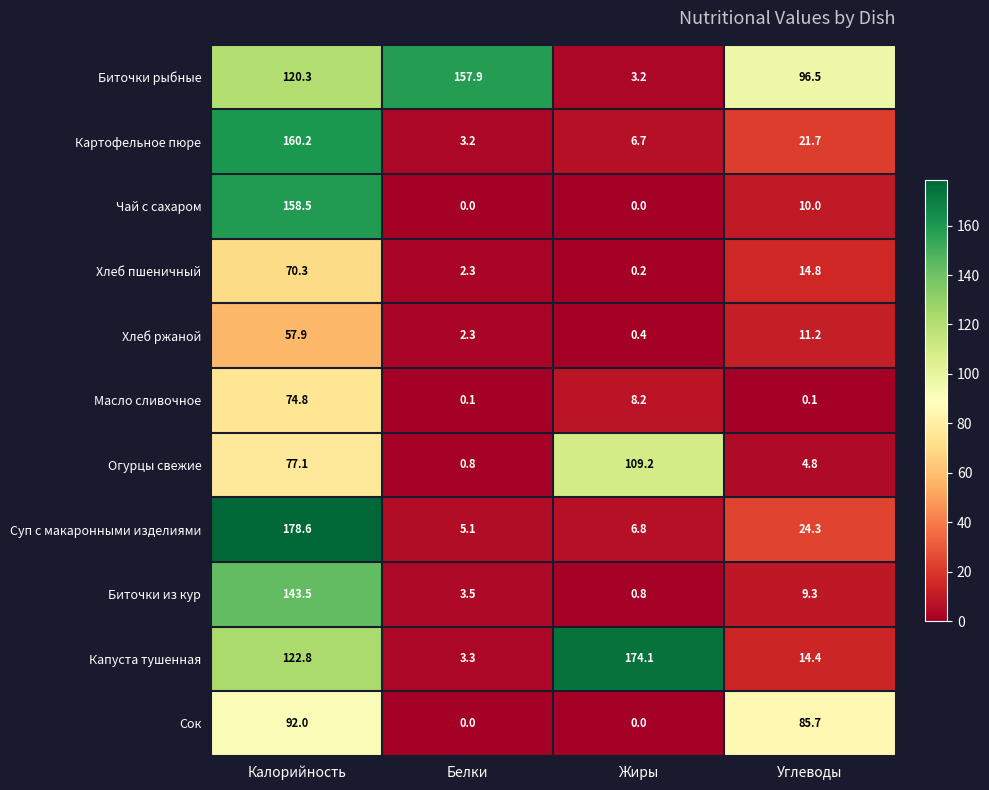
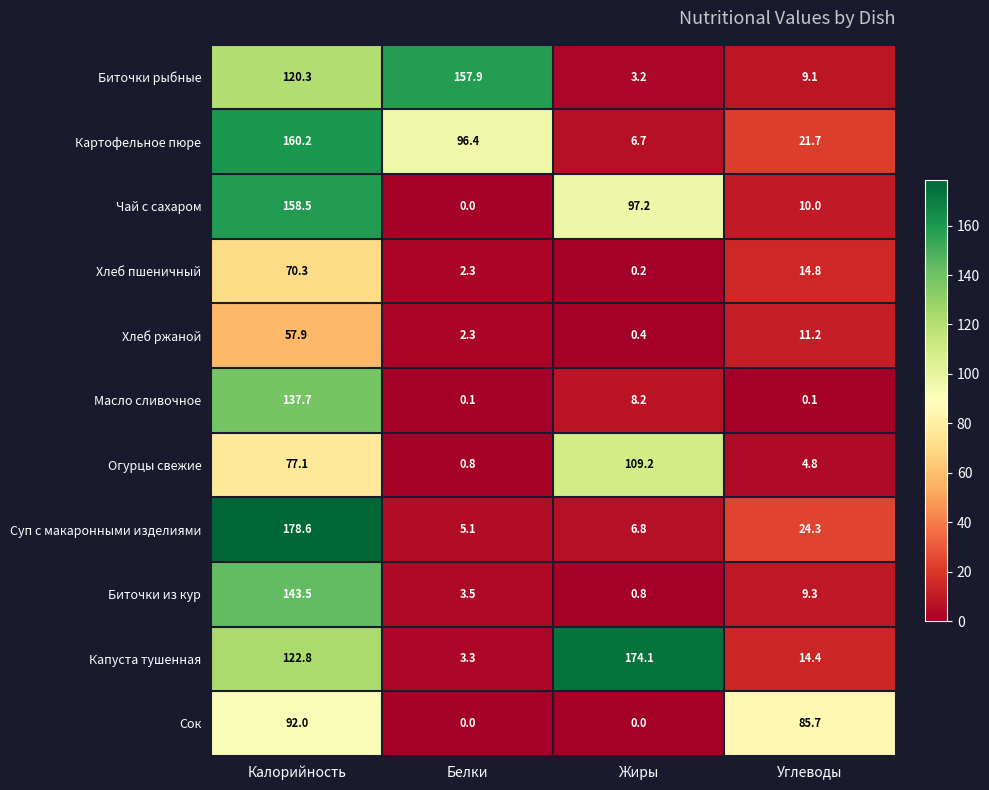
  {
    "Биточки рыбные": {
      "Калорийность": 120.3,
      "Белки": 157.9,
      "Жиры": 3.2,
-     "Углеводы": 96.5
+     "Углеводы": 9.1
    },
    "Картофельное пюре": {
      "Калорийность": 160.2,
-     "Белки": 3.2,
+     "Белки": 96.4,
      "Жиры": 6.7,
      "Углеводы": 21.7
    },
    "Чай с сахаром": {
      "Калорийность": 158.5,
      "Белки": 0.0,
-     "Жиры": 0.0,
+     "Жиры": 97.2,
      "Углеводы": 10.0
    },
    "Хлеб пшеничный": {
      "Калорийность": 70.3,
      "Белки": 2.3,
      "Жиры": 0.2,
      "Углеводы": 14.8
    },
    "Хлеб ржаной": {
      "Калорийность": 57.9,
      "Белки": 2.3,
      "Жиры": 0.4,
      "Углеводы": 11.2
    },
    "Масло сливочное": {
-     "Калорийность": 74.8,
+     "Калорийность": 137.7,
      "Белки": 0.1,
      "Жиры": 8.2,
      "Углеводы": 0.1
    },
    "Огурцы свежие": {
      "Калорийность": 77.1,
      "Белки": 0.8,
      "Жиры": 109.2,
      "Углеводы": 4.8
    },
    "Суп с макаронными изделиями": {
      "Калорийность": 178.6,
      "Белки": 5.1,
      "Жиры": 6.8,
      "Углеводы": 24.3
    },
    "Биточки из кур": {
      "Калорийность": 143.5,
      "Белки": 3.5,
      "Жиры": 0.8,
      "Углеводы": 9.3
    },
    "Капуста тушенная": {
      "Калорийность": 122.8,
      "Белки": 3.3,
      "Жиры": 174.1,
      "Углеводы": 14.4
    },
    "Сок": {
      "Калорийность": 92.0,
      "Белки": 0.0,
      "Жиры": 0.0,
      "Углеводы": 85.7
    }
  }
